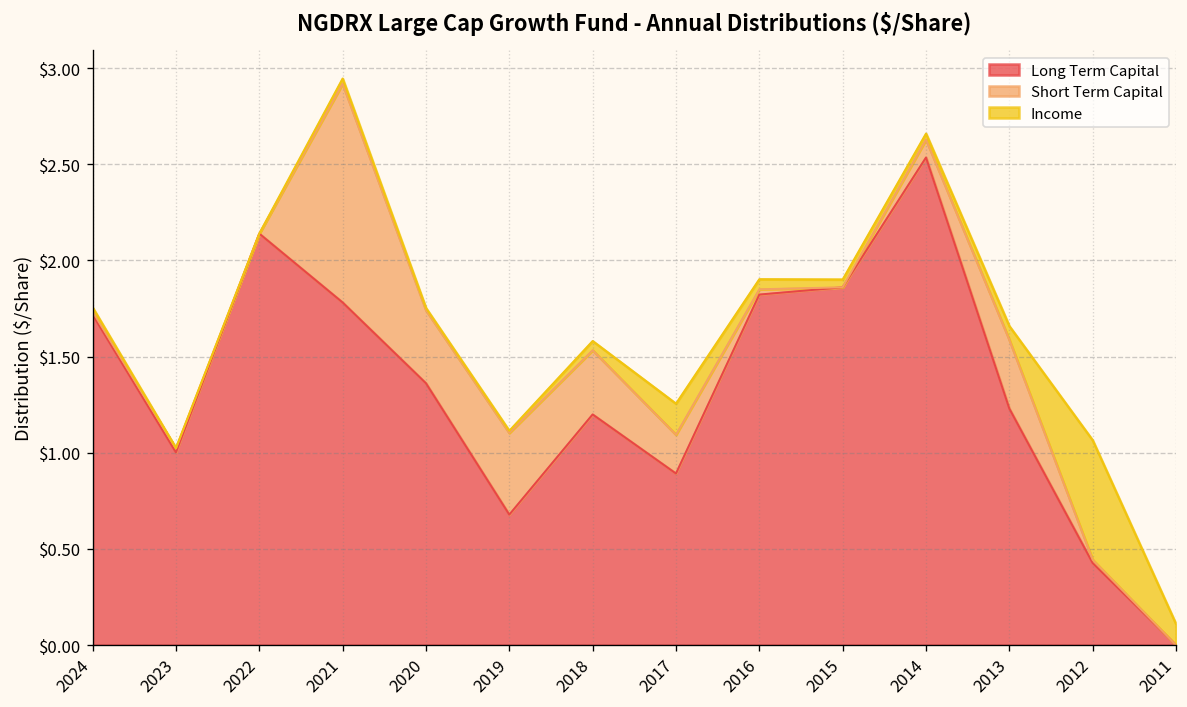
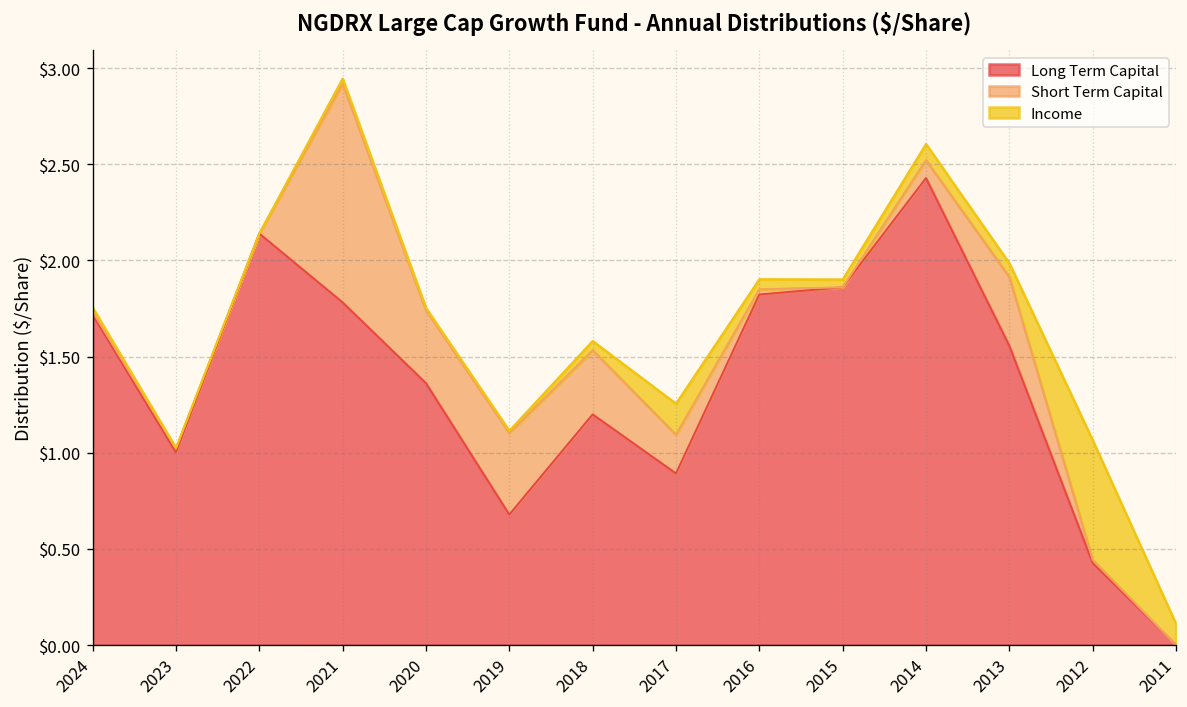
  {
    "Long Term Capital": {
      "2023": "$1.00",
      "2021": "$1.78",
      "2020": "$1.36",
      "2019": "$0.68",
      "2018": "$1.20",
      "2017": "$0.89",
      "2016": "$1.82",
-     "2014": "$2.54",
-     "2013": "$1.23",
+     "2014": "$2.43",
+     "2013": "$1.56",
      "2012": "$0.43"
    },
    "Short Term Capital": {
      "2021": "$1.14",
      "2018": "$0.33",
      "2017": "$0.20",
      "2016": "$0.03",
      "2014": "$0.09",
      "2013": "$0.36",
      "2012": "$0.02"
    },
    "Income": {
      "2024": "$0.02",
      "2021": "$0.03",
      "2018": "$0.05",
      "2017": "$0.16",
      "2016": "$0.05",
      "2015": "$0.04",
-     "2014": "$0.03",
+     "2014": "$0.08",
      "2013": "$0.07",
      "2012": "$0.62",
      "2011": "$0.11"
    }
  }
